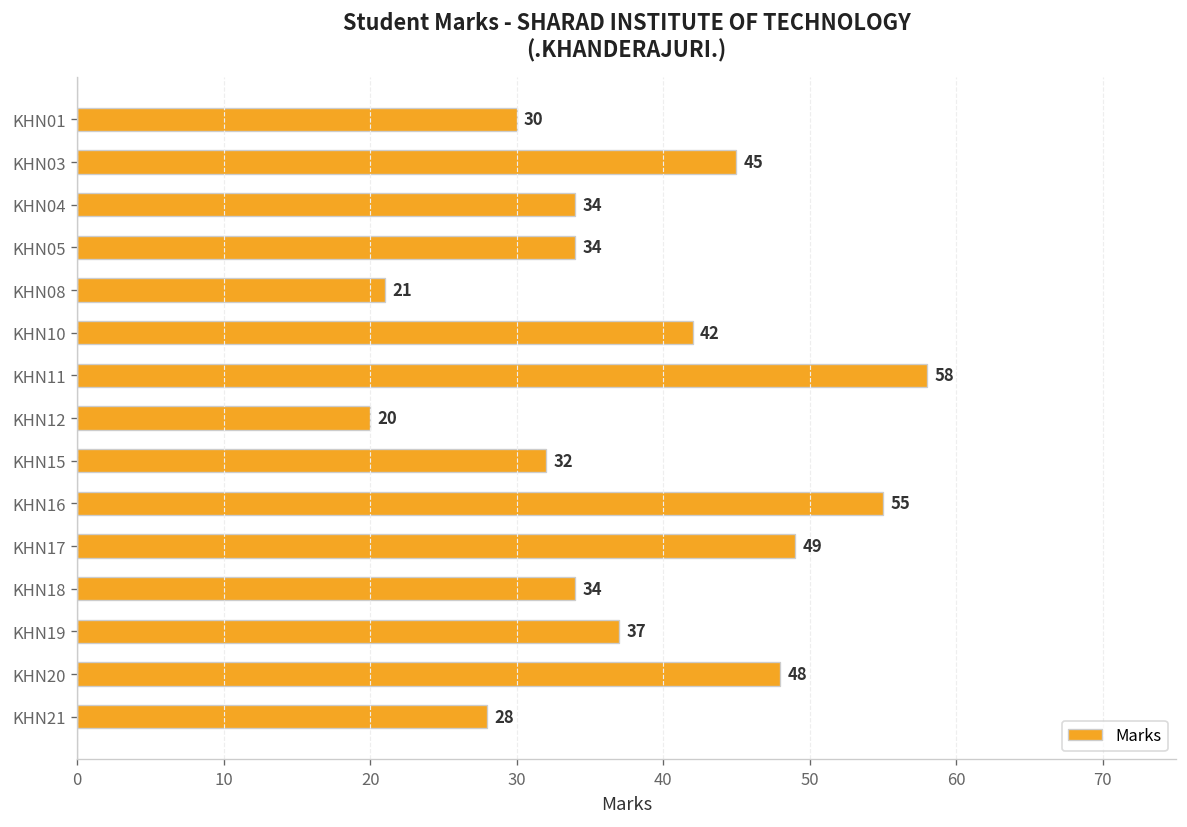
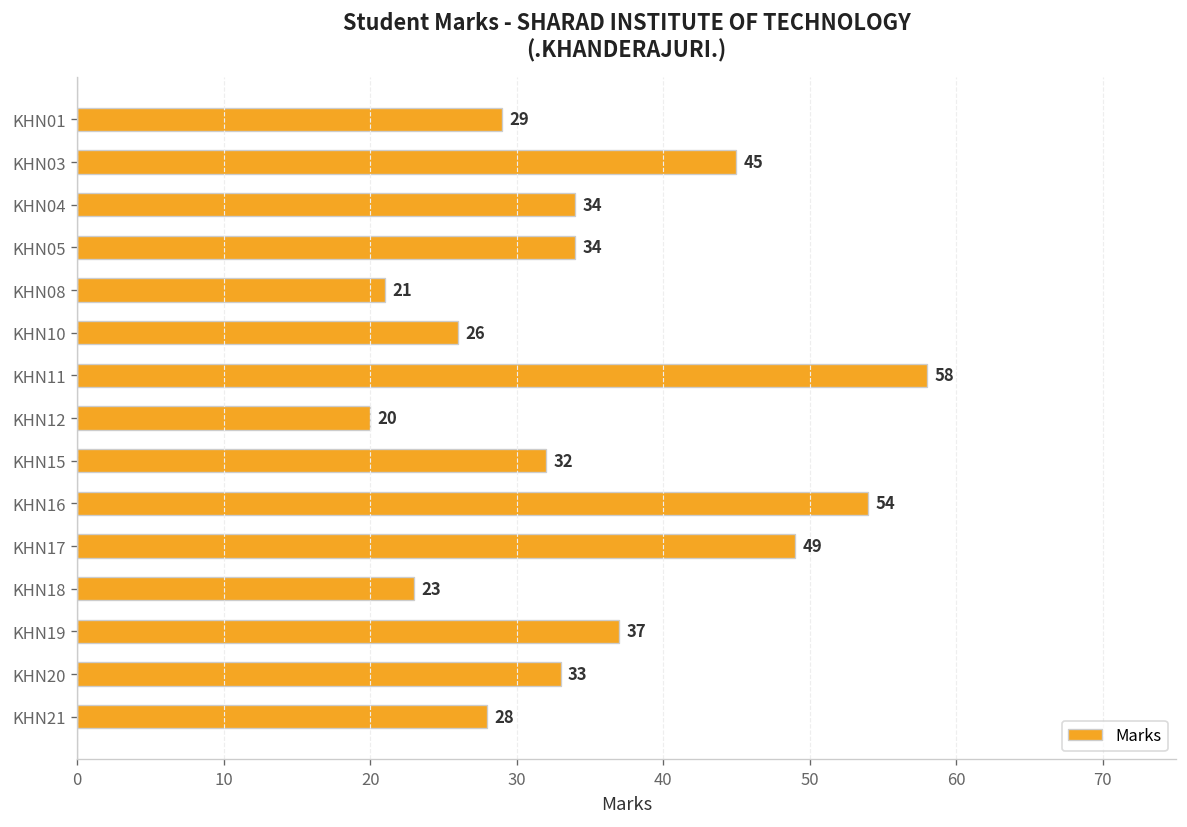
  {
-   "KHN01": 30,
+   "KHN01": 29,
    "KHN03": 45,
    "KHN04": 34,
    "KHN05": 34,
    "KHN08": 21,
-   "KHN10": 42,
+   "KHN10": 26,
    "KHN11": 58,
    "KHN12": 20,
    "KHN15": 32,
-   "KHN16": 55,
+   "KHN16": 54,
    "KHN17": 49,
-   "KHN18": 34,
+   "KHN18": 23,
    "KHN19": 37,
-   "KHN20": 48,
+   "KHN20": 33,
    "KHN21": 28
  }
